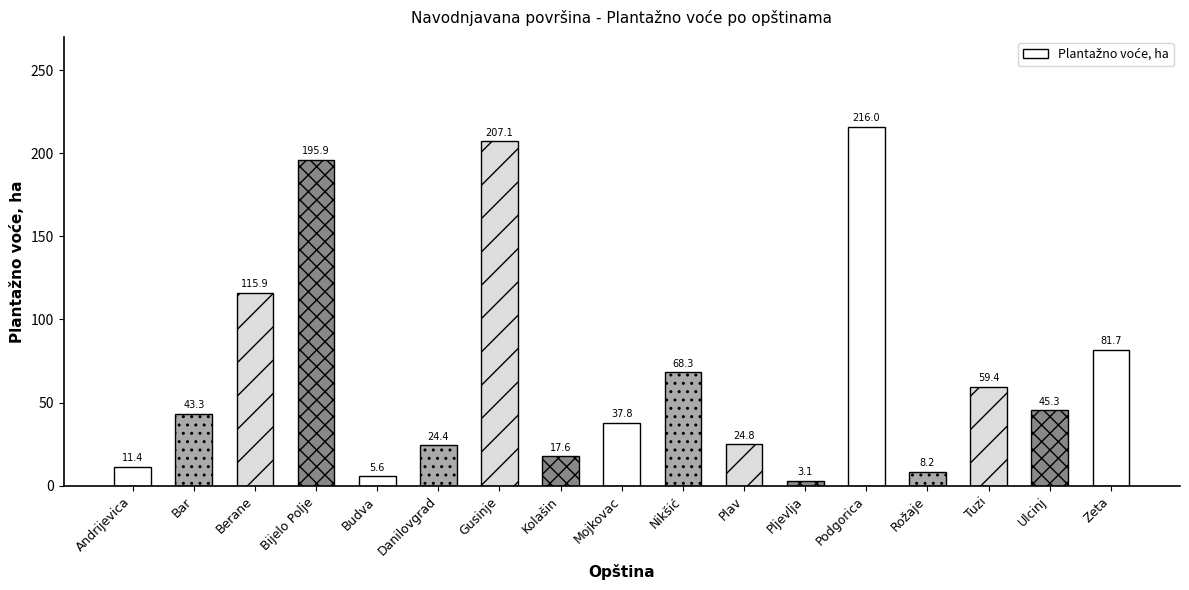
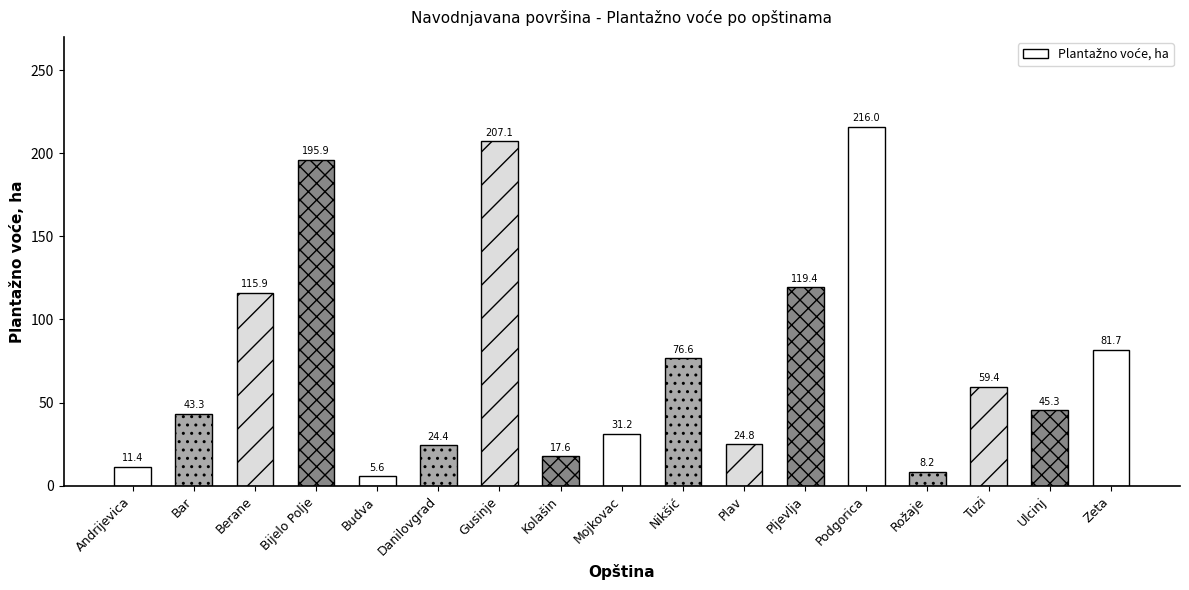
  {
    "Andrijevica": 11.4,
    "Bar": 43.3,
    "Berane": 115.9,
    "Bijelo Polje": 195.9,
    "Budva": 5.6,
    "Danilovgrad": 24.4,
    "Gusinje": 207.1,
    "Kolašin": 17.6,
-   "Mojkovac": 37.8,
-   "Nikšić": 68.3,
+   "Mojkovac": 31.2,
+   "Nikšić": 76.6,
    "Plav": 24.8,
-   "Pljevlja": 3.1,
+   "Pljevlja": 119.4,
    "Podgorica": 216.0,
    "Rožaje": 8.2,
    "Tuzi": 59.4,
    "Ulcinj": 45.3,
    "Zeta": 81.7
  }
